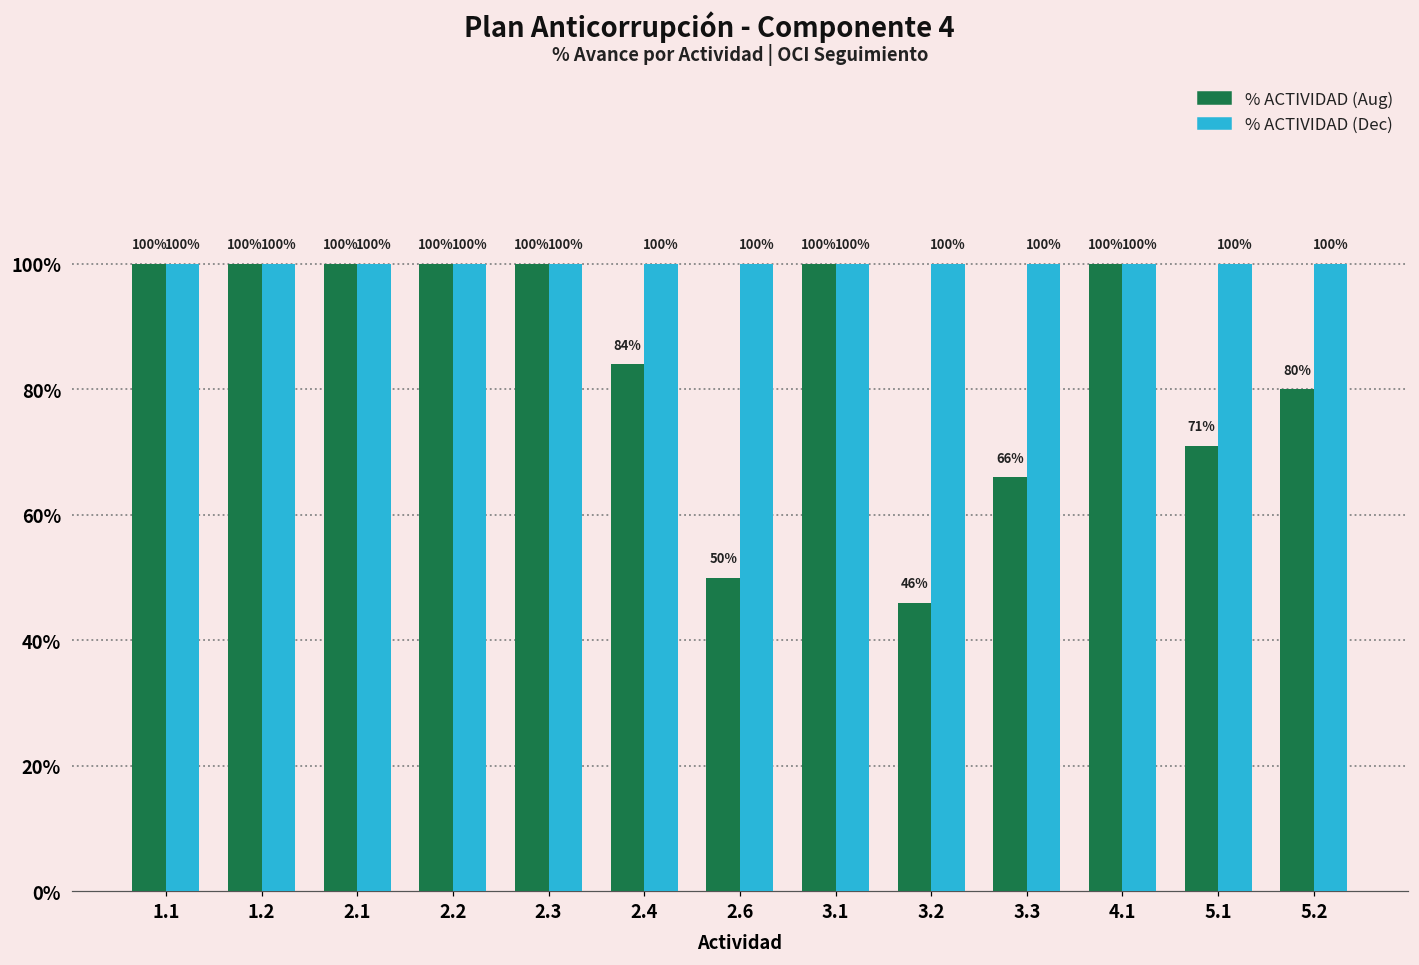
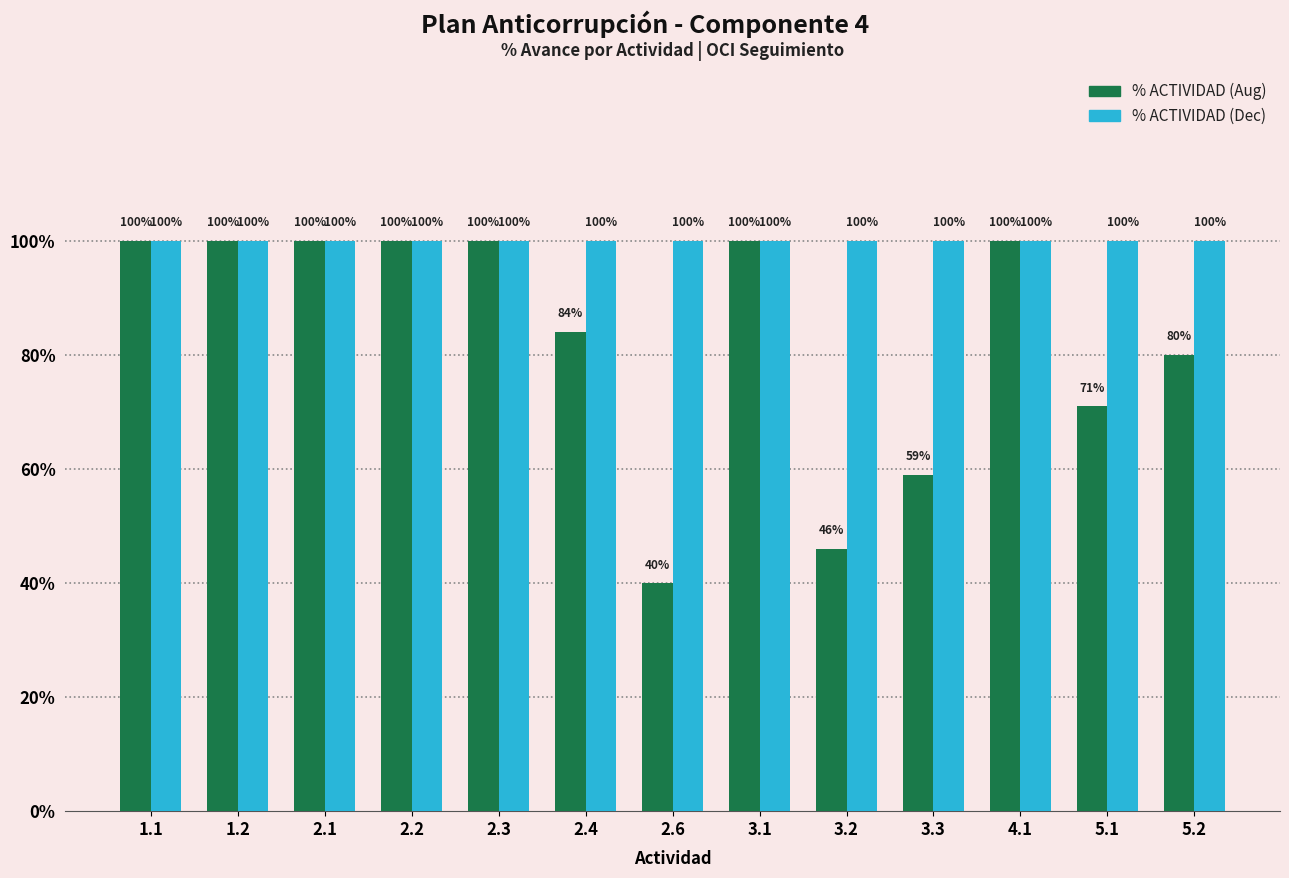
  {
    "% ACTIVIDAD (Aug)": {
      "1.1": "100%",
      "1.2": "100%",
      "2.1": "100%",
      "2.2": "100%",
      "2.3": "100%",
      "2.4": "84%",
-     "2.6": "50%",
+     "2.6": "40%",
      "3.1": "100%",
      "3.2": "46%",
-     "3.3": "66%",
+     "3.3": "59%",
      "4.1": "100%",
      "5.1": "71%",
      "5.2": "80%"
    },
    "% ACTIVIDAD (Dec)": {
      "1.1": "100%",
      "1.2": "100%",
      "2.1": "100%",
      "2.2": "100%",
      "2.3": "100%",
      "2.4": "100%",
      "2.6": "100%",
      "3.1": "100%",
      "3.2": "100%",
      "3.3": "100%",
      "4.1": "100%",
      "5.1": "100%",
      "5.2": "100%"
    }
  }
